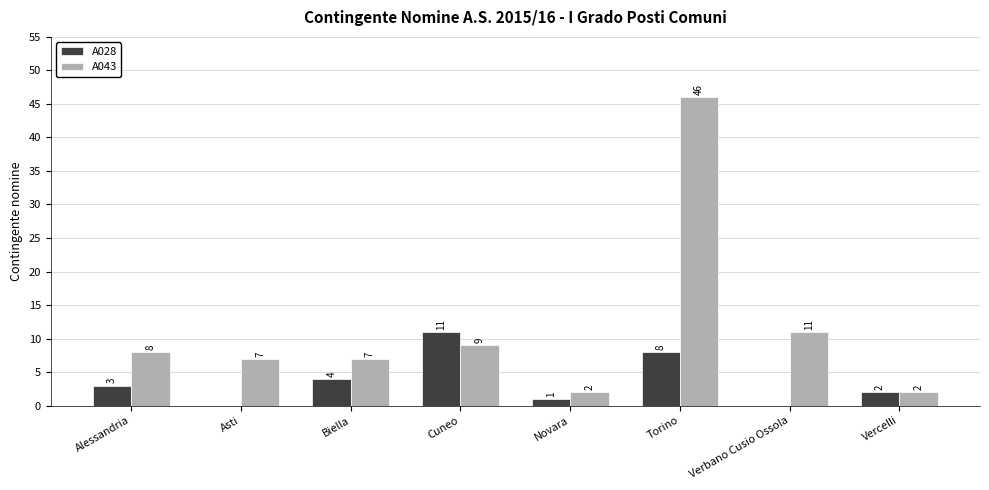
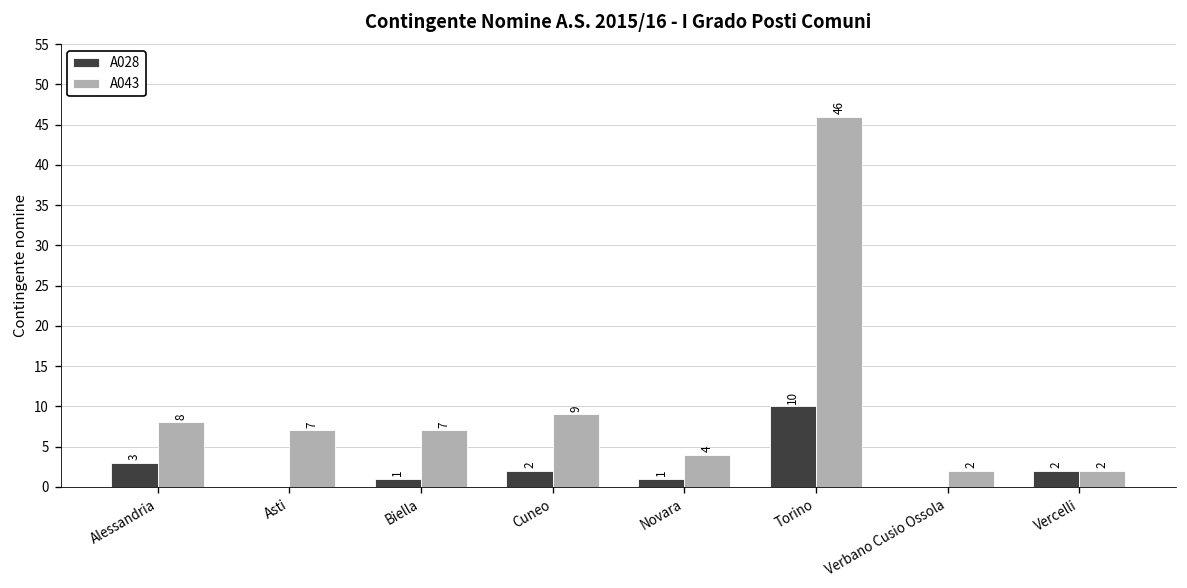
  {
    "A028": {
      "Alessandria": 3,
-     "Biella": 4,
-     "Cuneo": 11,
+     "Biella": 1,
+     "Cuneo": 2,
      "Novara": 1,
-     "Torino": 8,
+     "Torino": 10,
      "Vercelli": 2
    },
    "A043": {
      "Alessandria": 8,
      "Asti": 7,
      "Biella": 7,
      "Cuneo": 9,
-     "Novara": 2,
+     "Novara": 4,
      "Torino": 46,
-     "Verbano Cusio Ossola": 11,
+     "Verbano Cusio Ossola": 2,
      "Vercelli": 2
    }
  }
